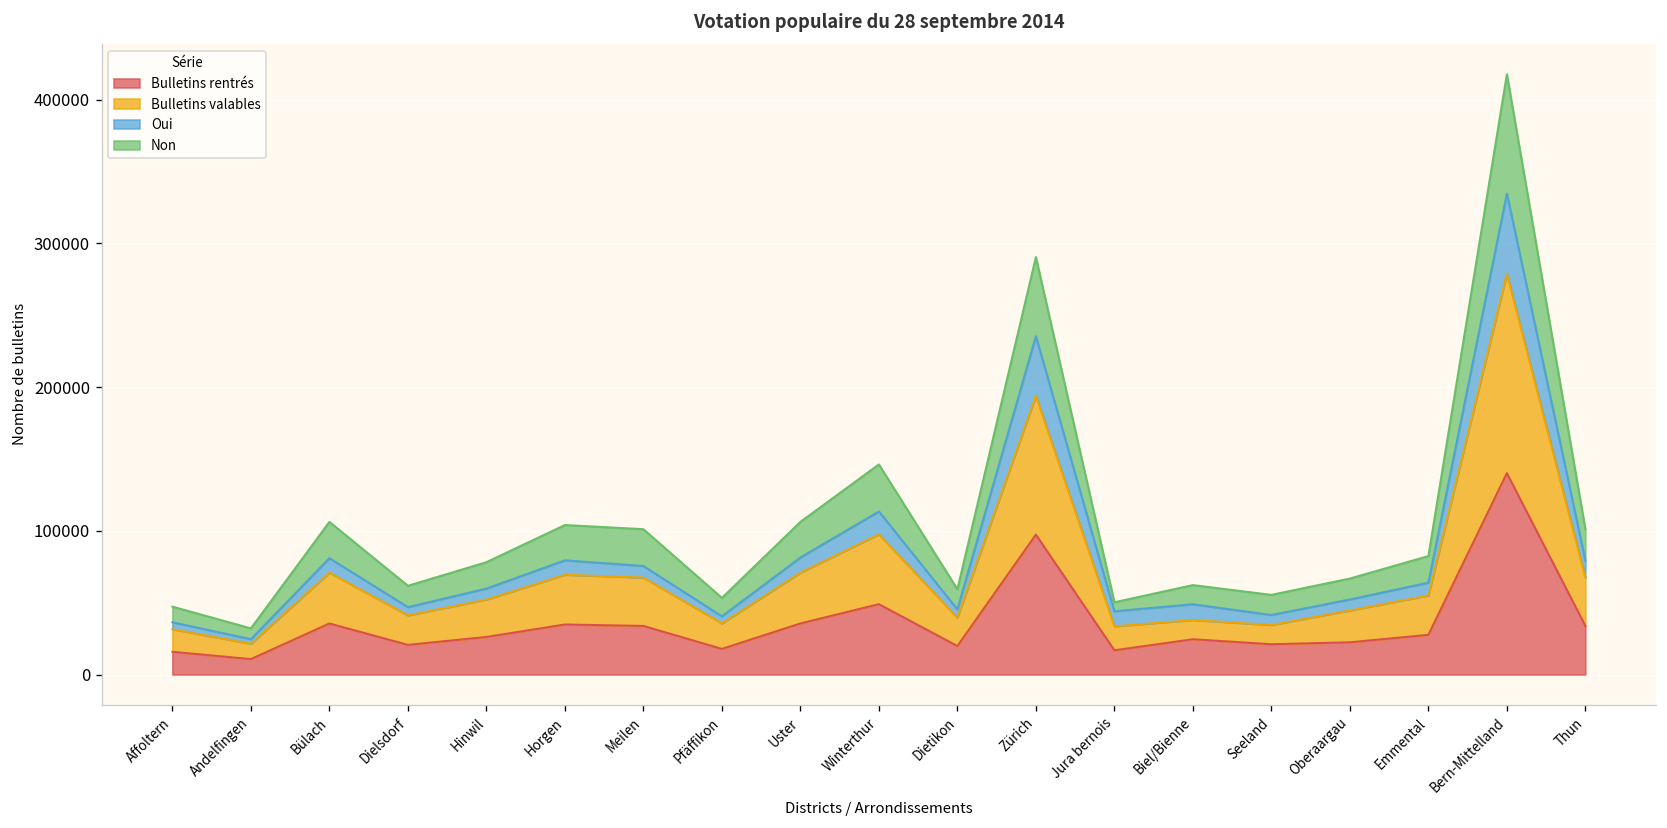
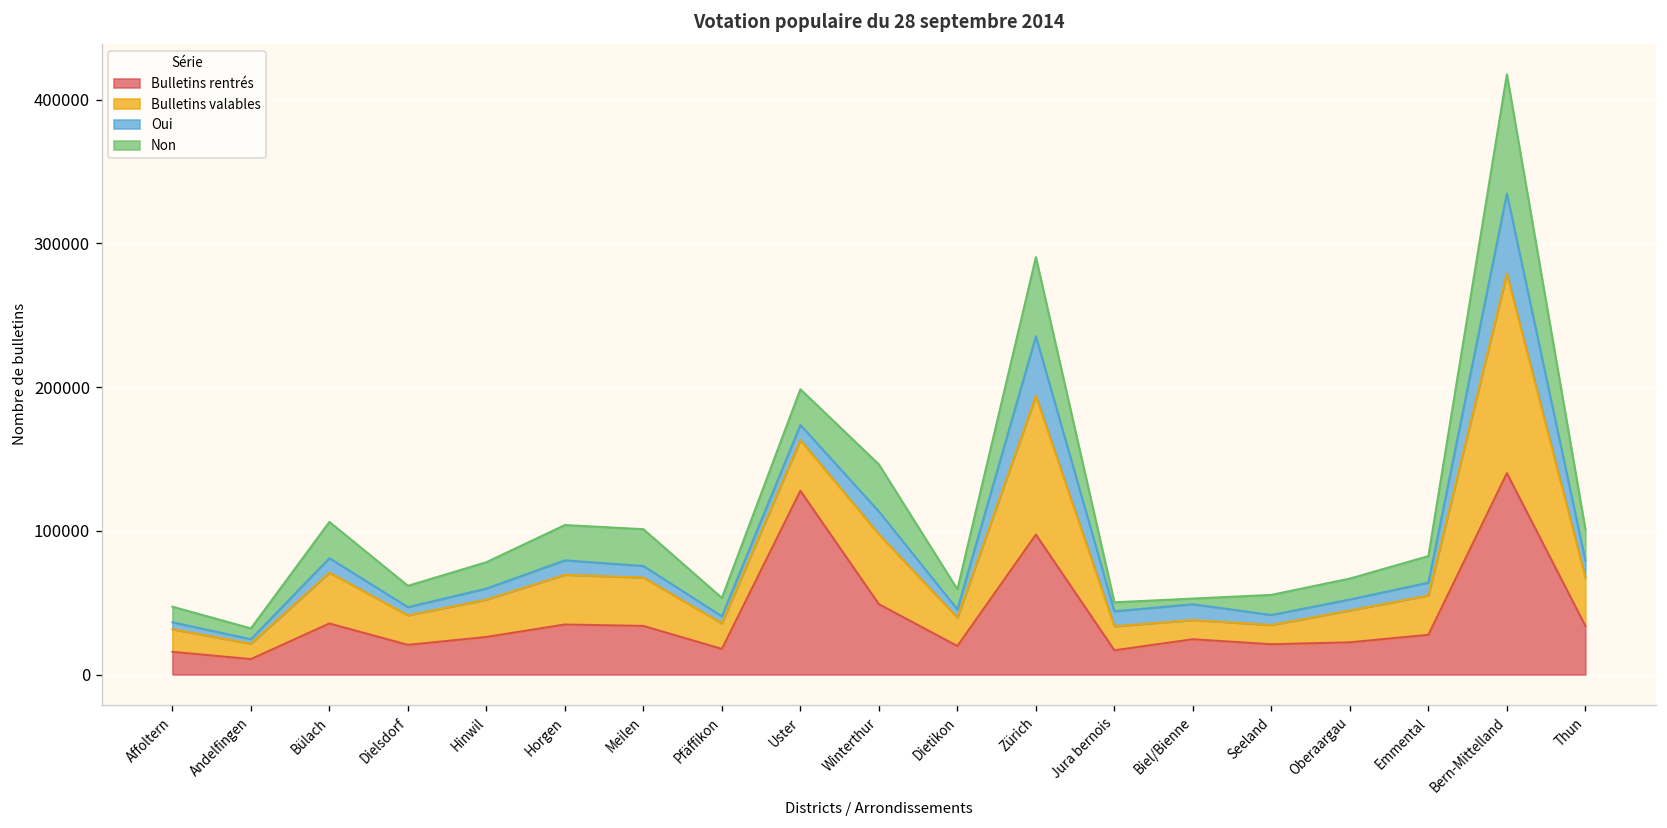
  {
    "Bulletins rentrés": {
      "Affoltern": 16000,
      "Andelfingen": 11000,
      "Bülach": 36000,
      "Dielsdorf": 21000,
      "Hinwil": 26000,
      "Horgen": 35000,
      "Meilen": 34000,
      "Pfäffikon": 18000,
-     "Uster": 36000,
+     "Uster": 128000,
      "Winterthur": 49000,
      "Dietikon": 20000,
      "Zürich": 97000,
      "Jura bernois": 17000,
      "Biel/Bienne": 25000,
      "Seeland": 21000,
      "Oberaargau": 22000,
      "Emmental": 28000,
      "Bern-Mittelland": 140000,
      "Thun": 34000
    },
    "Bulletins valables": {
      "Affoltern": 16000,
      "Andelfingen": 11000,
      "Bülach": 35000,
      "Dielsdorf": 21000,
      "Hinwil": 26000,
      "Horgen": 35000,
      "Meilen": 34000,
      "Pfäffikon": 18000,
      "Uster": 35000,
      "Winterthur": 49000,
      "Dietikon": 20000,
      "Zürich": 97000,
      "Jura bernois": 17000,
      "Biel/Bienne": 13000,
      "Seeland": 13000,
      "Oberaargau": 22000,
      "Emmental": 27000,
      "Bern-Mittelland": 139000,
      "Thun": 34000
    },
    "Oui": {
      "Affoltern": 5000,
      "Andelfingen": 3000,
      "Bülach": 10000,
      "Dielsdorf": 6000,
      "Hinwil": 8000,
      "Horgen": 10000,
      "Meilen": 8000,
      "Pfäffikon": 5000,
      "Uster": 11000,
      "Winterthur": 16000,
      "Dietikon": 6000,
      "Zürich": 42000,
      "Jura bernois": 10000,
      "Biel/Bienne": 11000,
      "Seeland": 7000,
      "Oberaargau": 8000,
      "Emmental": 9000,
      "Bern-Mittelland": 56000,
      "Thun": 12000
    },
    "Non": {
      "Affoltern": 11000,
      "Andelfingen": 8000,
      "Bülach": 25000,
      "Dielsdorf": 15000,
      "Hinwil": 18000,
      "Horgen": 25000,
      "Meilen": 26000,
      "Pfäffikon": 13000,
      "Uster": 25000,
      "Winterthur": 33000,
      "Dietikon": 14000,
      "Zürich": 55000,
      "Jura bernois": 6000,
-     "Biel/Bienne": 13000,
+     "Biel/Bienne": 4000,
      "Seeland": 14000,
      "Oberaargau": 15000,
      "Emmental": 18000,
      "Bern-Mittelland": 83000,
      "Thun": 22000
    }
  }
